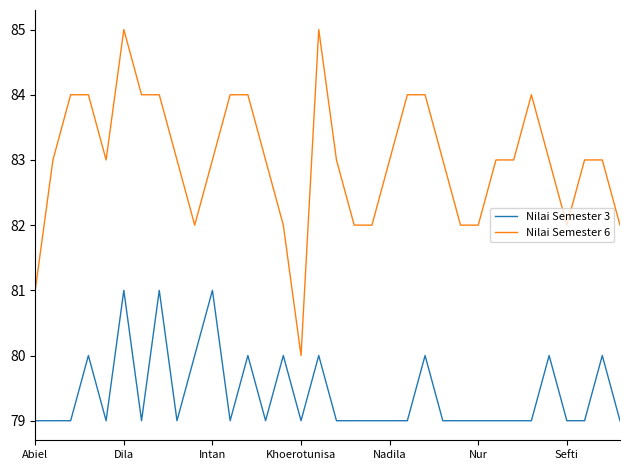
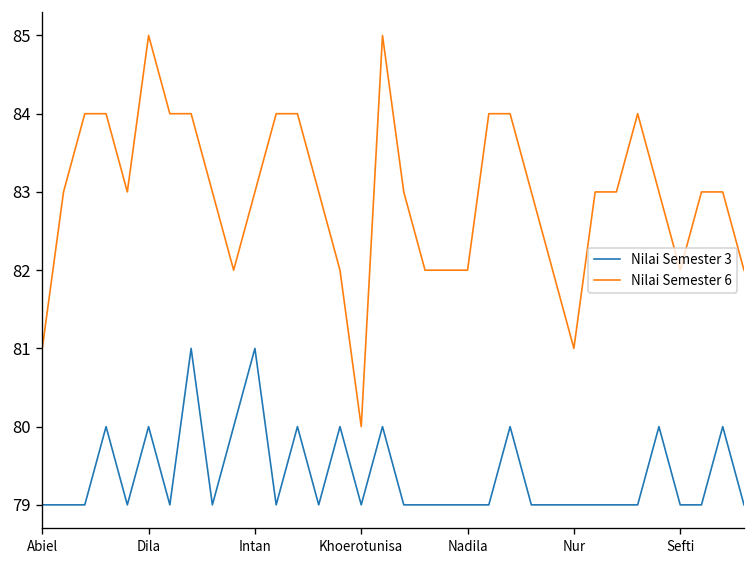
  {
    "Nilai Semester 3": {
      "Abiel": 79,
-     "Dila": 81,
+     "Dila": 80,
      "Intan": 81,
      "Khoerotunisa": 79,
      "Nadila": 79,
      "Nur": 79,
      "Sefti": 79
    },
    "Nilai Semester 6": {
      "Abiel": 81,
      "Dila": 85,
      "Intan": 83,
      "Khoerotunisa": 80,
-     "Nadila": 83,
-     "Nur": 82
+     "Nadila": 82,
+     "Nur": 81
    }
  }
